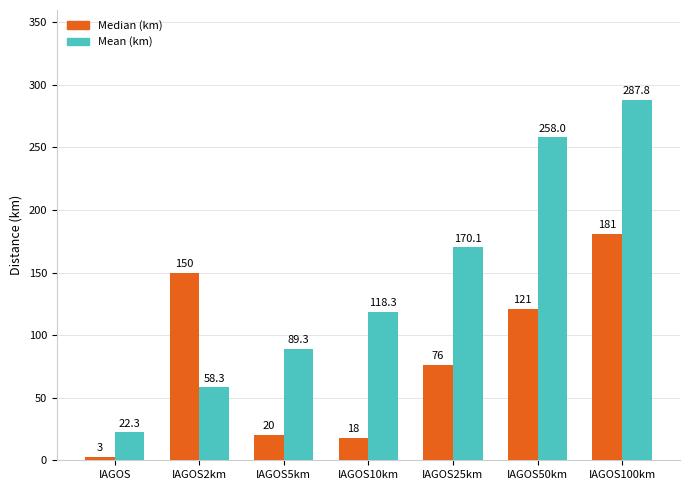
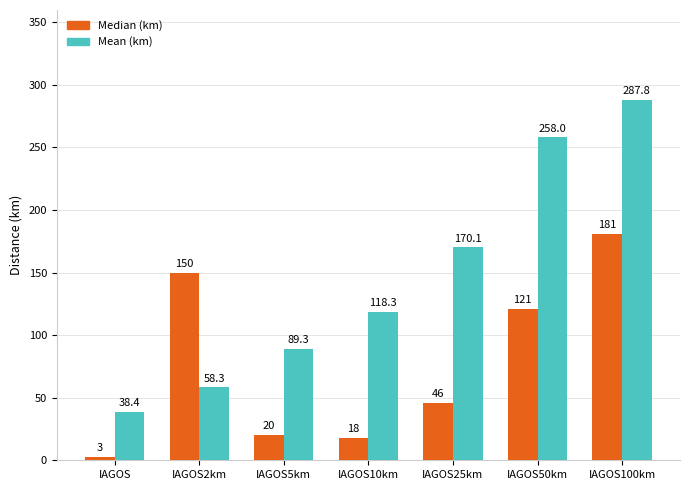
  {
    "Median (km)": {
      "IAGOS": 3,
      "IAGOS2km": 150,
      "IAGOS5km": 20,
      "IAGOS10km": 18,
-     "IAGOS25km": 76,
+     "IAGOS25km": 46,
      "IAGOS50km": 121,
      "IAGOS100km": 181
    },
    "Mean (km)": {
-     "IAGOS": 22.3,
+     "IAGOS": 38.4,
      "IAGOS2km": 58.3,
      "IAGOS5km": 89.3,
      "IAGOS10km": 118.3,
      "IAGOS25km": 170.1,
      "IAGOS50km": 258.0,
      "IAGOS100km": 287.8
    }
  }
